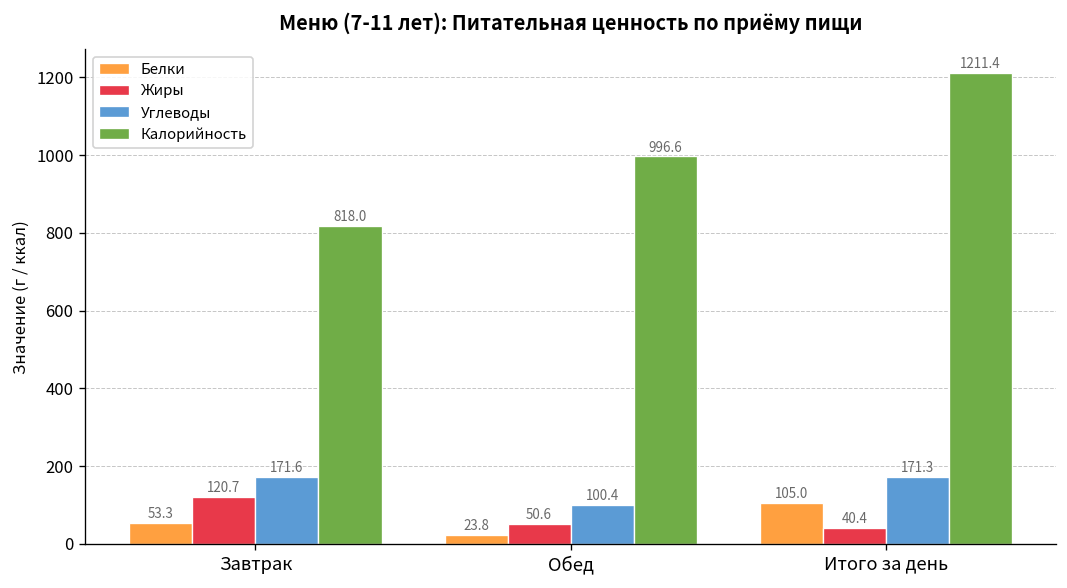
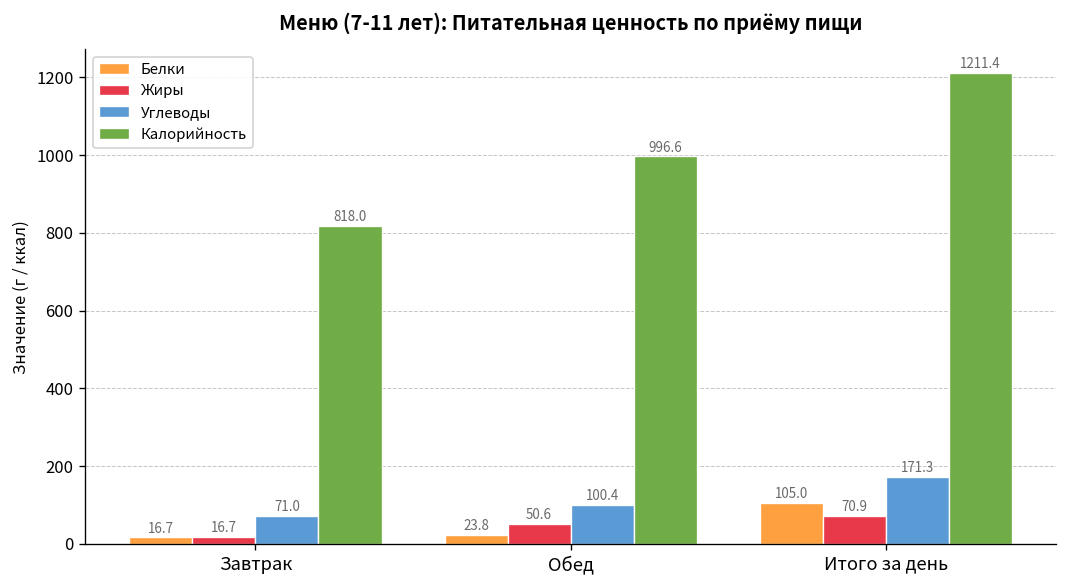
  {
    "Белки": {
-     "Завтрак": 53.3,
+     "Завтрак": 16.7,
      "Обед": 23.8,
      "Итого за день": 105.0
    },
    "Жиры": {
-     "Завтрак": 120.7,
+     "Завтрак": 16.7,
      "Обед": 50.6,
-     "Итого за день": 40.4
+     "Итого за день": 70.9
    },
    "Углеводы": {
-     "Завтрак": 171.6,
+     "Завтрак": 71.0,
      "Обед": 100.4,
      "Итого за день": 171.3
    },
    "Калорийность": {
      "Завтрак": 818.0,
      "Обед": 996.6,
      "Итого за день": 1211.4
    }
  }
